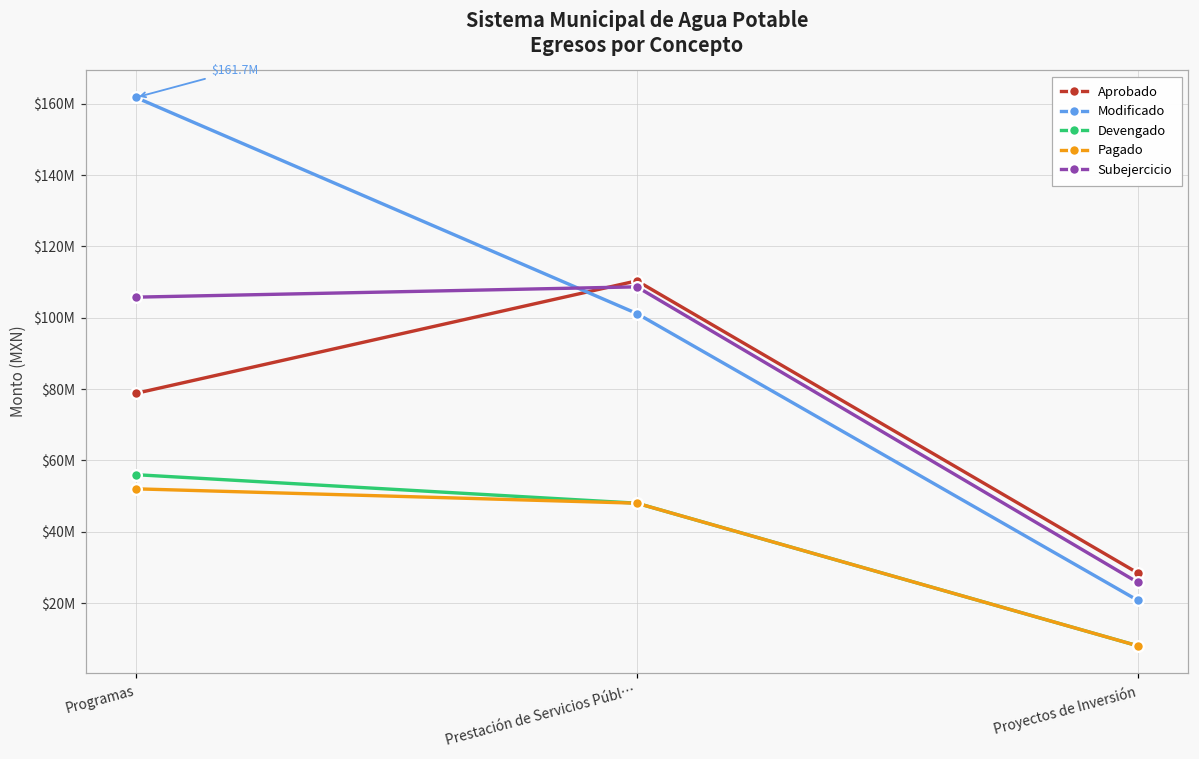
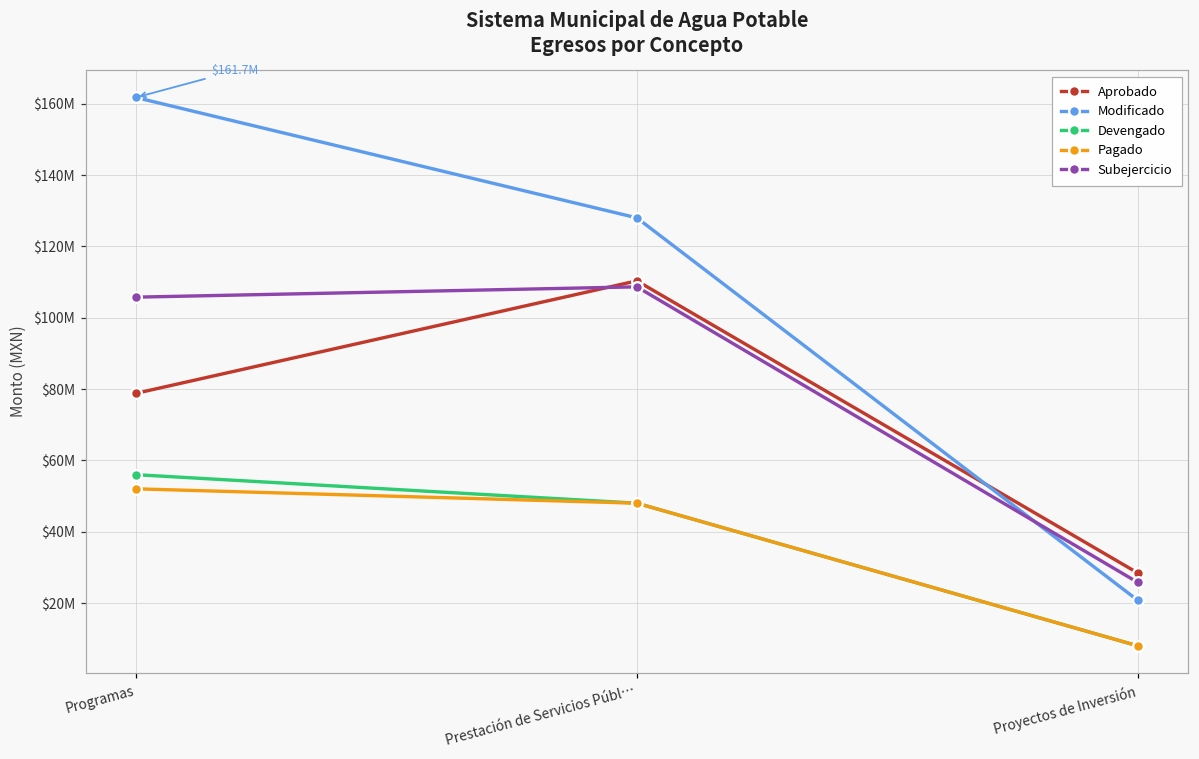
  {
    "Aprobado": {
      "Programas": "$79000000",
      "Prestación de Servicios Públ…": "$110000000",
      "Proyectos de Inversión": "$28000000"
    },
    "Modificado": {
-     "Prestación de Servicios Públ…": "$101000000",
+     "Prestación de Servicios Públ…": "$128000000",
      "Proyectos de Inversión": "$21000000"
    },
    "Devengado": {
      "Programas": "$56000000"
    },
    "Pagado": {
      "Programas": "$52000000"
    },
    "Subejercicio": {
      "Programas": "$106000000",
      "Prestación de Servicios Públ…": "$109000000",
      "Proyectos de Inversión": "$26000000"
    }
  }
